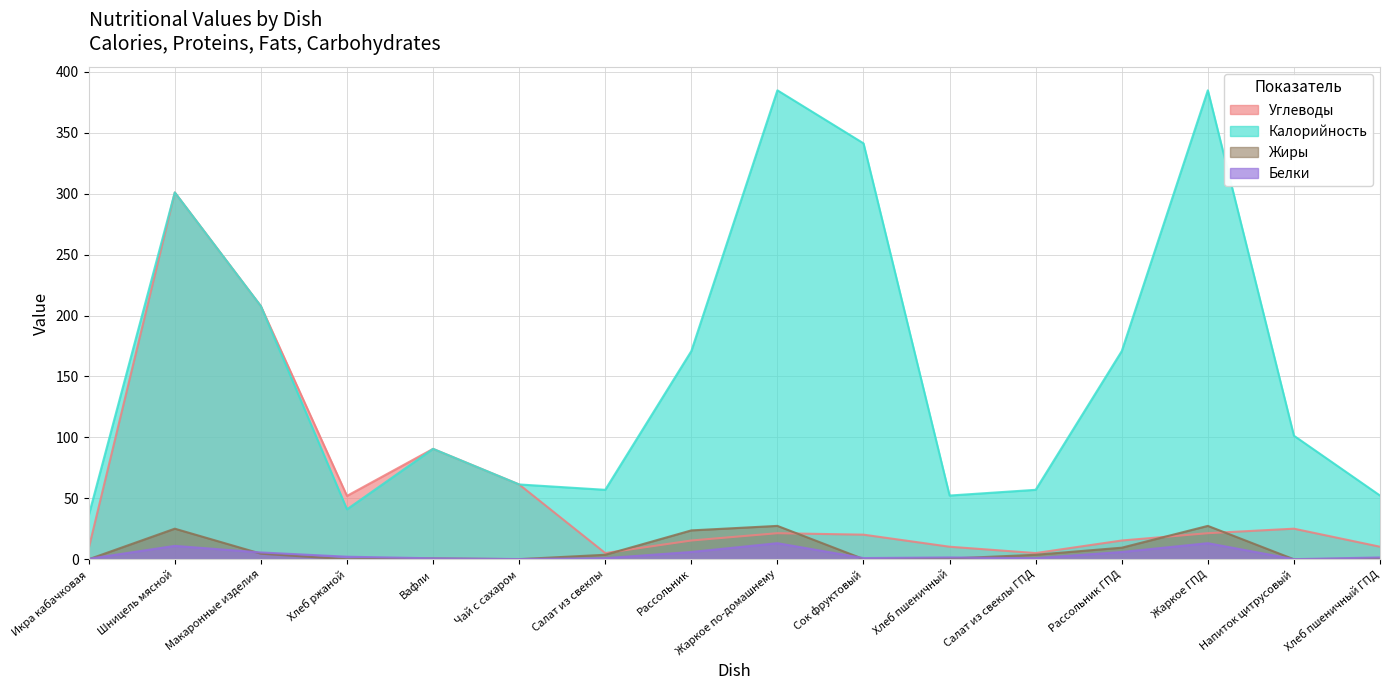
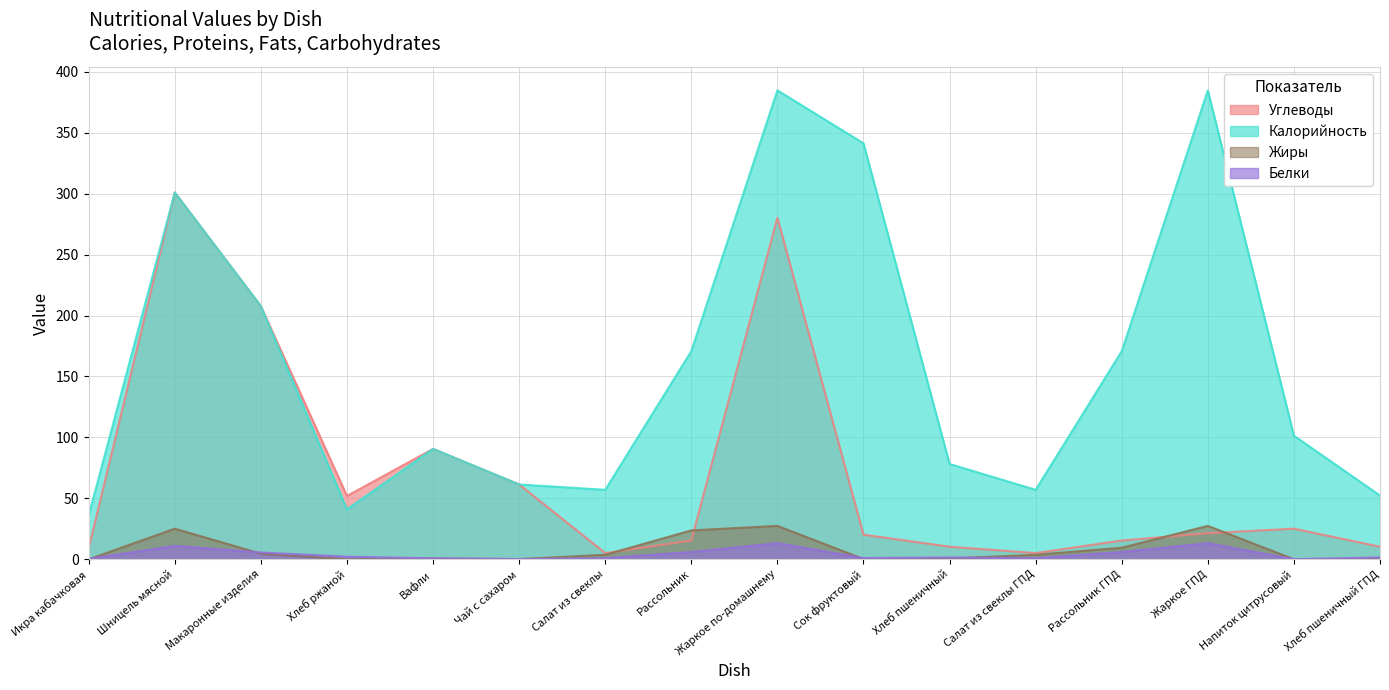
  {
    "Углеводы": {
      "Икра кабачковая": 9,
      "Хлеб ржаной": 52,
      "Рассольник": 15,
-     "Жаркое по-домашнему": 21,
+     "Жаркое по-домашнему": 280,
      "Сок фруктовый": 20,
      "Хлеб пшеничный": 10,
      "Рассольник ГПД": 15,
      "Жаркое ГПД": 21,
      "Напиток цитрусовый": 25,
      "Хлеб пшеничный ГПД": 10
    },
    "Калорийность": {
      "Икра кабачковая": 36,
      "Хлеб ржаной": 41,
      "Салат из свеклы": 57,
      "Рассольник": 171,
      "Жаркое по-домашнему": 385,
      "Сок фруктовый": 341,
-     "Хлеб пшеничный": 52,
+     "Хлеб пшеничный": 78,
      "Салат из свеклы ГПД": 57,
      "Рассольник ГПД": 171,
      "Жаркое ГПД": 385,
      "Напиток цитрусовый": 101,
      "Хлеб пшеничный ГПД": 52
    },
    "Жиры": {
      "Шницель мясной": 25,
      "Хлеб ржаной": 0,
      "Рассольник": 24,
      "Жаркое по-домашнему": 27,
      "Рассольник ГПД": 10,
      "Жаркое ГПД": 27
    },
    "Белки": {
      "Шницель мясной": 11,
      "Хлеб ржаной": 2,
      "Салат из свеклы": 1,
      "Рассольник": 6,
      "Жаркое по-домашнему": 13,
      "Салат из свеклы ГПД": 1,
      "Рассольник ГПД": 6,
      "Жаркое ГПД": 13
    }
  }
